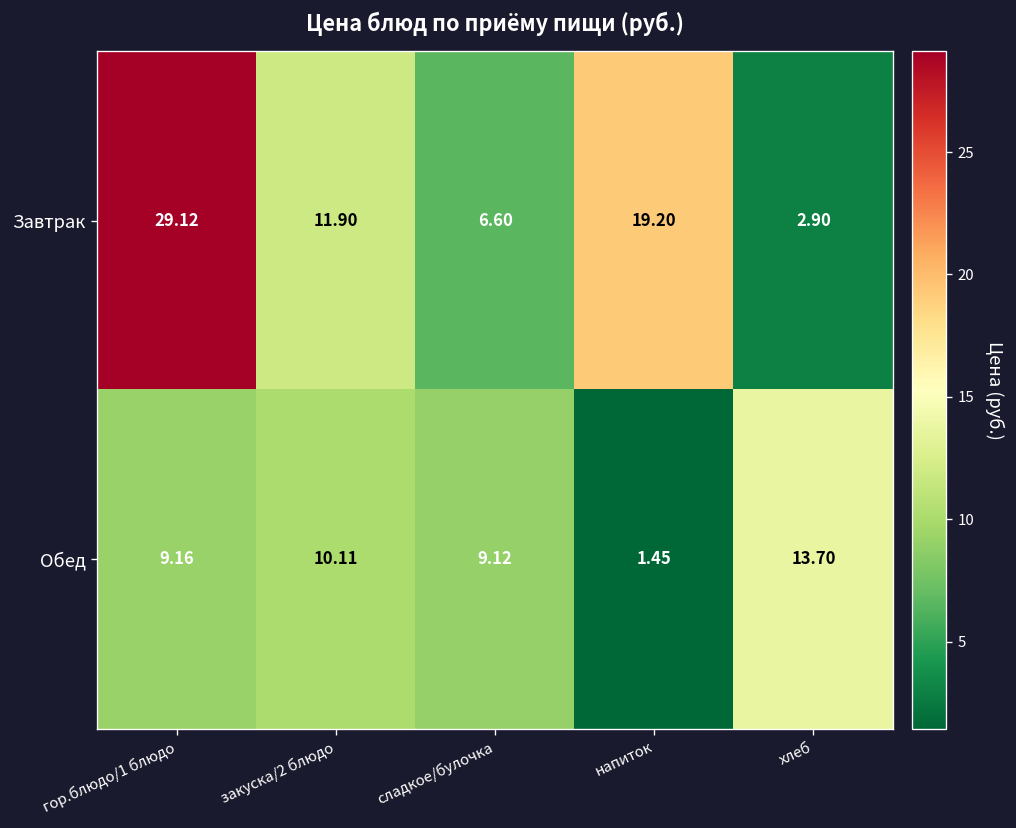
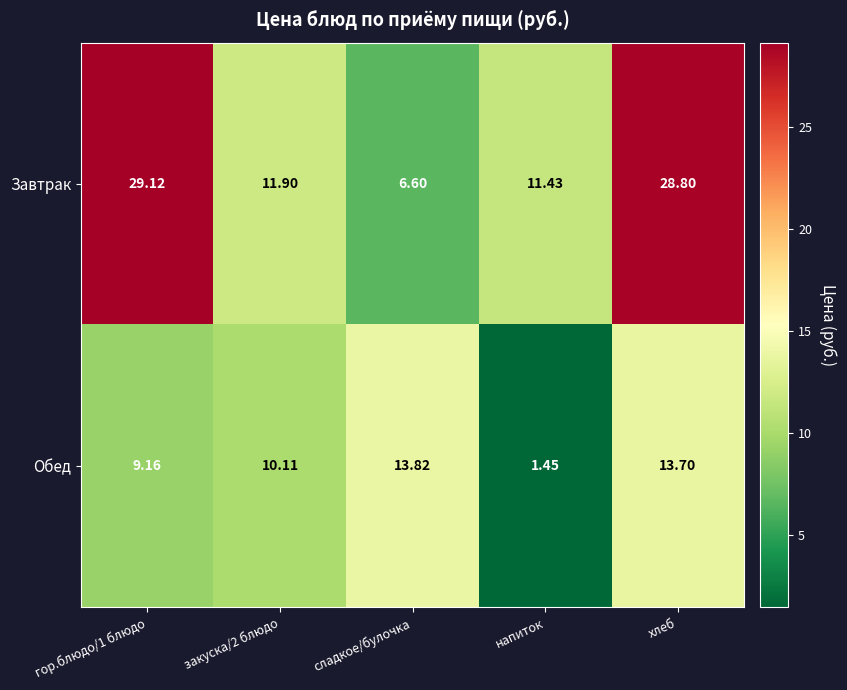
  {
    "Завтрак": {
      "гор.блюдо/1 блюдо": 29.12,
      "закуска/2 блюдо": 11.90,
      "сладкое/булочка": 6.60,
-     "напиток": 19.20,
-     "хлеб": 2.90
+     "напиток": 11.43,
+     "хлеб": 28.80
    },
    "Обед": {
      "гор.блюдо/1 блюдо": 9.16,
      "закуска/2 блюдо": 10.11,
-     "сладкое/булочка": 9.12,
+     "сладкое/булочка": 13.82,
      "напиток": 1.45,
      "хлеб": 13.70
    }
  }
